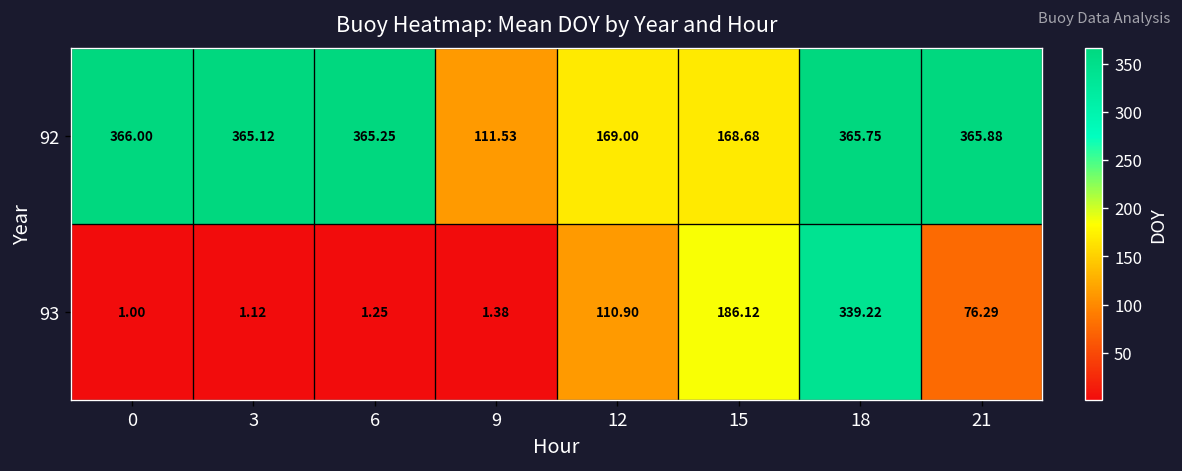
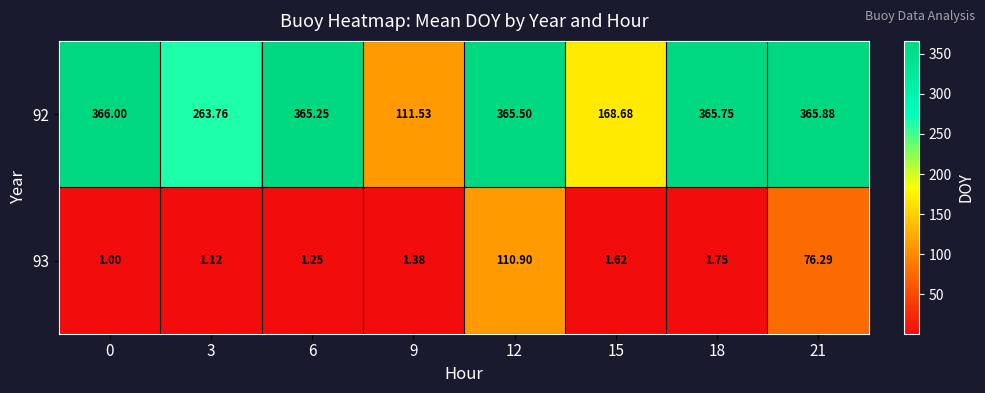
  {
    "92": {
      "0": 366.00,
-     "3": 365.12,
+     "3": 263.76,
      "6": 365.25,
      "9": 111.53,
-     "12": 169.00,
+     "12": 365.50,
      "15": 168.68,
      "18": 365.75,
      "21": 365.88
    },
    "93": {
      "0": 1.00,
      "3": 1.12,
      "6": 1.25,
      "9": 1.38,
      "12": 110.90,
-     "15": 186.12,
-     "18": 339.22,
+     "15": 1.62,
+     "18": 1.75,
      "21": 76.29
    }
  }
